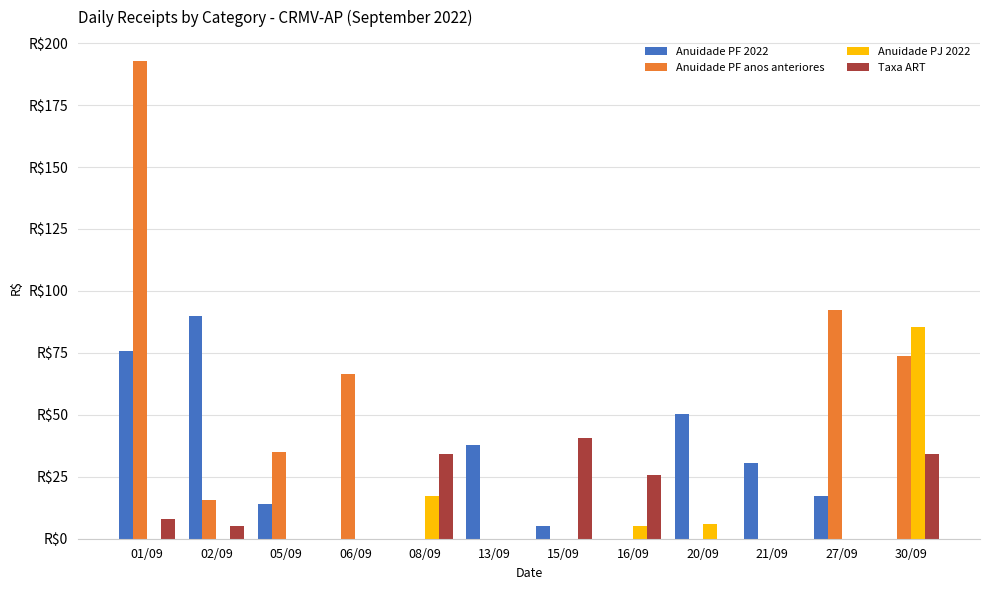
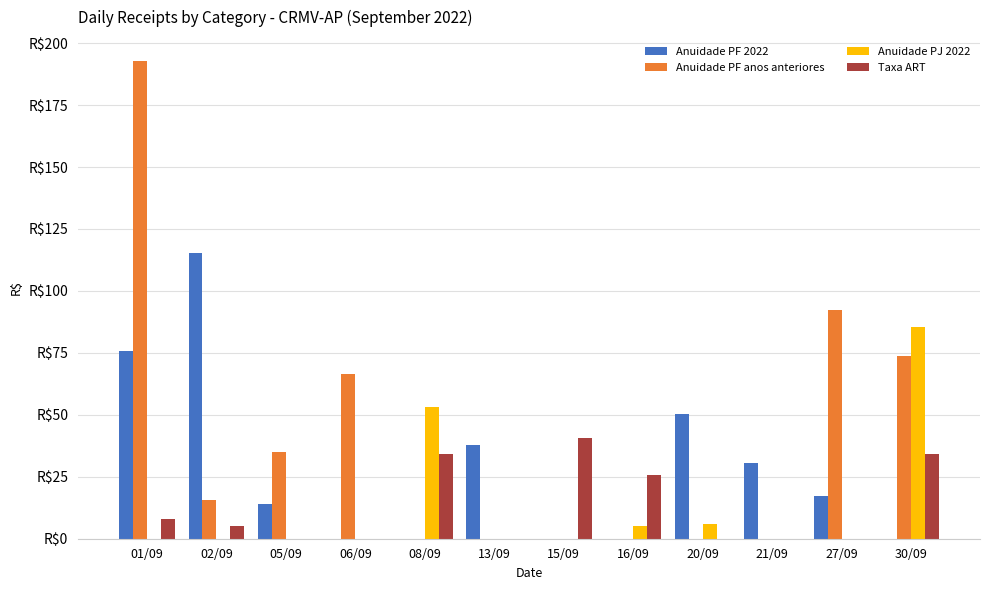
  {
    "Anuidade PF 2022": {
      "01/09": "R$76",
-     "02/09": "R$90",
+     "02/09": "R$115",
      "05/09": "R$14",
      "06/09": "R$0",
      "08/09": "R$0",
      "13/09": "R$38",
-     "15/09": "R$5",
+     "15/09": "R$0",
      "16/09": "R$0",
      "20/09": "R$50",
      "21/09": "R$31",
      "27/09": "R$17",
      "30/09": "R$0"
    },
    "Anuidade PF anos anteriores": {
      "01/09": "R$193",
      "02/09": "R$16",
      "05/09": "R$35",
      "06/09": "R$66",
      "08/09": "R$0",
      "13/09": "R$0",
      "15/09": "R$0",
      "16/09": "R$0",
      "20/09": "R$0",
      "21/09": "R$0",
      "27/09": "R$92",
      "30/09": "R$74"
    },
    "Anuidade PJ 2022": {
      "01/09": "R$0",
      "02/09": "R$0",
      "05/09": "R$0",
      "06/09": "R$0",
-     "08/09": "R$17",
+     "08/09": "R$53",
      "13/09": "R$0",
      "15/09": "R$0",
      "16/09": "R$5",
      "20/09": "R$6",
      "21/09": "R$0",
      "27/09": "R$0",
      "30/09": "R$85"
    },
    "Taxa ART": {
      "01/09": "R$8",
      "02/09": "R$5",
      "05/09": "R$0",
      "06/09": "R$0",
      "08/09": "R$34",
      "13/09": "R$0",
      "15/09": "R$41",
      "16/09": "R$26",
      "20/09": "R$0",
      "21/09": "R$0",
      "27/09": "R$0",
      "30/09": "R$34"
    }
  }
